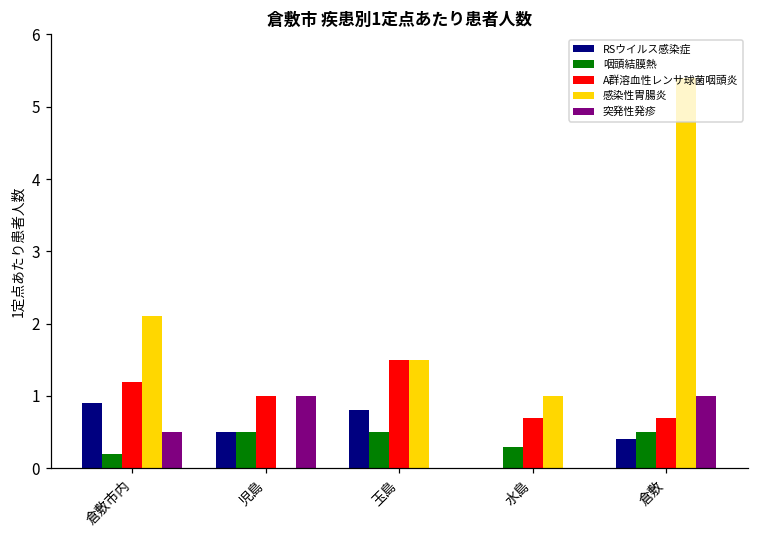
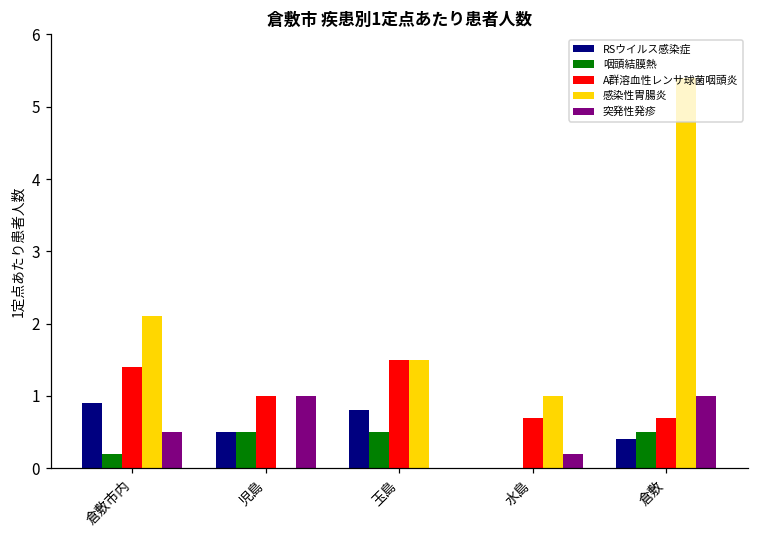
  {
    "RSウイルス感染症": {
      "倉敷市内": 0.9,
      "児島": 0.5,
      "玉島": 0.8,
      "水島": 0.0,
      "倉敷": 0.4
    },
    "咽頭結膜熱": {
      "倉敷市内": 0.2,
      "児島": 0.5,
      "玉島": 0.5,
-     "水島": 0.3,
+     "水島": 0.0,
      "倉敷": 0.5
    },
    "A群溶血性レンサ球菌咽頭炎": {
-     "倉敷市内": 1.2,
+     "倉敷市内": 1.4,
      "児島": 1.0,
      "玉島": 1.5,
      "水島": 0.7,
      "倉敷": 0.7
    },
    "感染性胃腸炎": {
      "倉敷市内": 2.1,
      "児島": 0.0,
      "玉島": 1.5,
      "水島": 1.0
    },
    "突発性発疹": {
      "倉敷市内": 0.5,
      "児島": 1.0,
      "玉島": 0.0,
-     "水島": 0.0,
+     "水島": 0.2,
      "倉敷": 1.0
    }
  }
